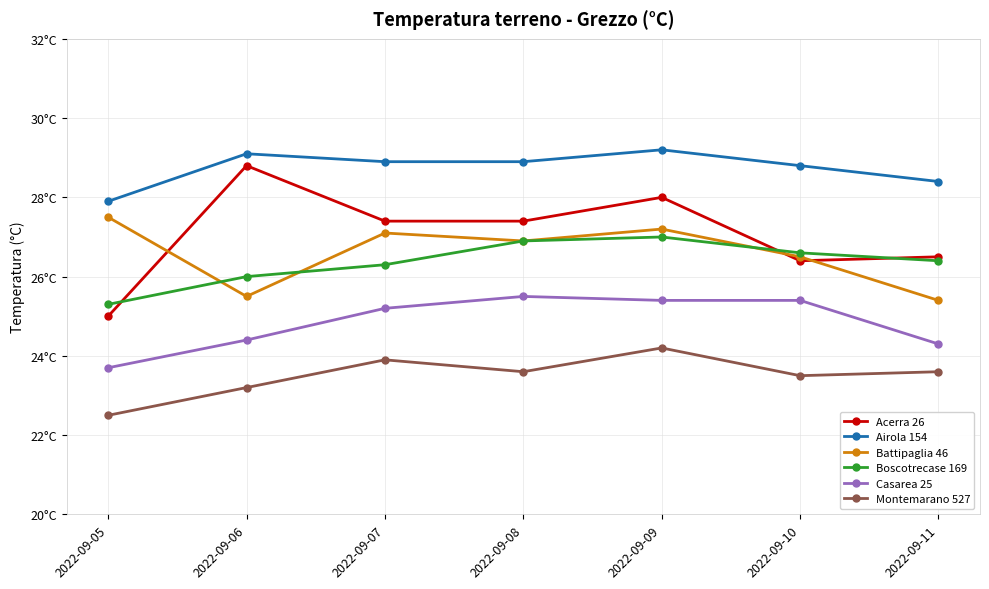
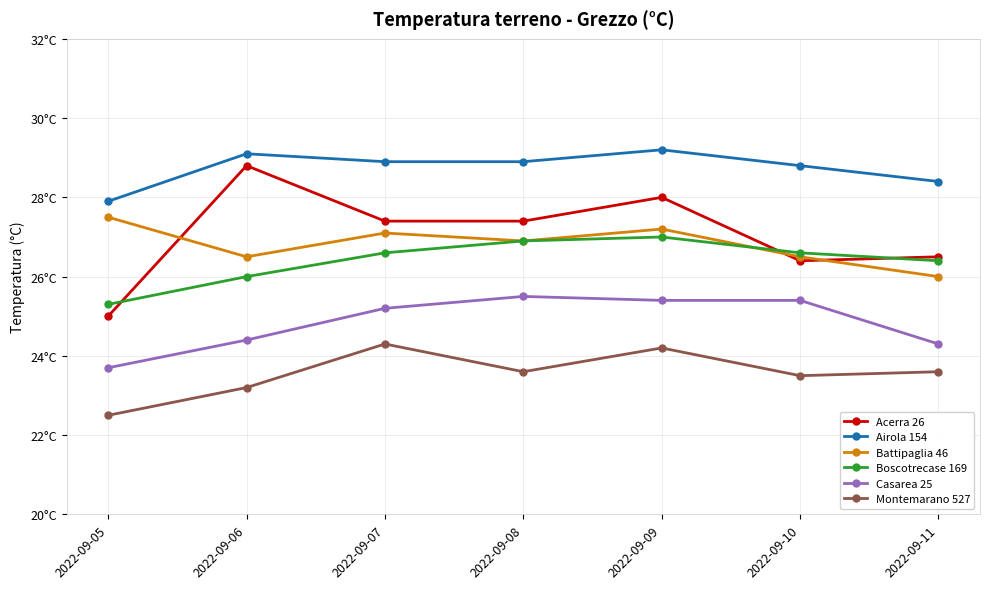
  {
    "Acerra 26": {
      "2022-09-05": "25.0°C",
      "2022-09-06": "28.8°C",
      "2022-09-07": "27.4°C",
      "2022-09-08": "27.4°C",
      "2022-09-09": "28.0°C",
      "2022-09-10": "26.4°C",
      "2022-09-11": "26.5°C"
    },
    "Airola 154": {
      "2022-09-05": "27.9°C",
      "2022-09-06": "29.1°C",
      "2022-09-07": "28.9°C",
      "2022-09-08": "28.9°C",
      "2022-09-09": "29.2°C",
      "2022-09-10": "28.8°C",
      "2022-09-11": "28.4°C"
    },
    "Battipaglia 46": {
      "2022-09-05": "27.5°C",
-     "2022-09-06": "25.5°C",
+     "2022-09-06": "26.5°C",
      "2022-09-07": "27.1°C",
      "2022-09-09": "27.2°C",
      "2022-09-10": "26.5°C",
-     "2022-09-11": "25.4°C"
+     "2022-09-11": "26.0°C"
    },
    "Boscotrecase 169": {
      "2022-09-05": "25.3°C",
      "2022-09-06": "26.0°C",
-     "2022-09-07": "26.3°C",
+     "2022-09-07": "26.6°C",
      "2022-09-09": "27.0°C",
      "2022-09-10": "26.6°C",
      "2022-09-11": "26.4°C"
    },
    "Casarea 25": {
      "2022-09-05": "23.7°C",
      "2022-09-06": "24.4°C",
      "2022-09-07": "25.2°C",
      "2022-09-08": "25.5°C",
      "2022-09-09": "25.4°C",
      "2022-09-10": "25.4°C",
      "2022-09-11": "24.3°C"
    },
    "Montemarano 527": {
      "2022-09-05": "22.5°C",
      "2022-09-06": "23.2°C",
-     "2022-09-07": "23.9°C",
+     "2022-09-07": "24.3°C",
      "2022-09-08": "23.6°C",
      "2022-09-09": "24.2°C",
      "2022-09-10": "23.5°C",
      "2022-09-11": "23.6°C"
    }
  }
